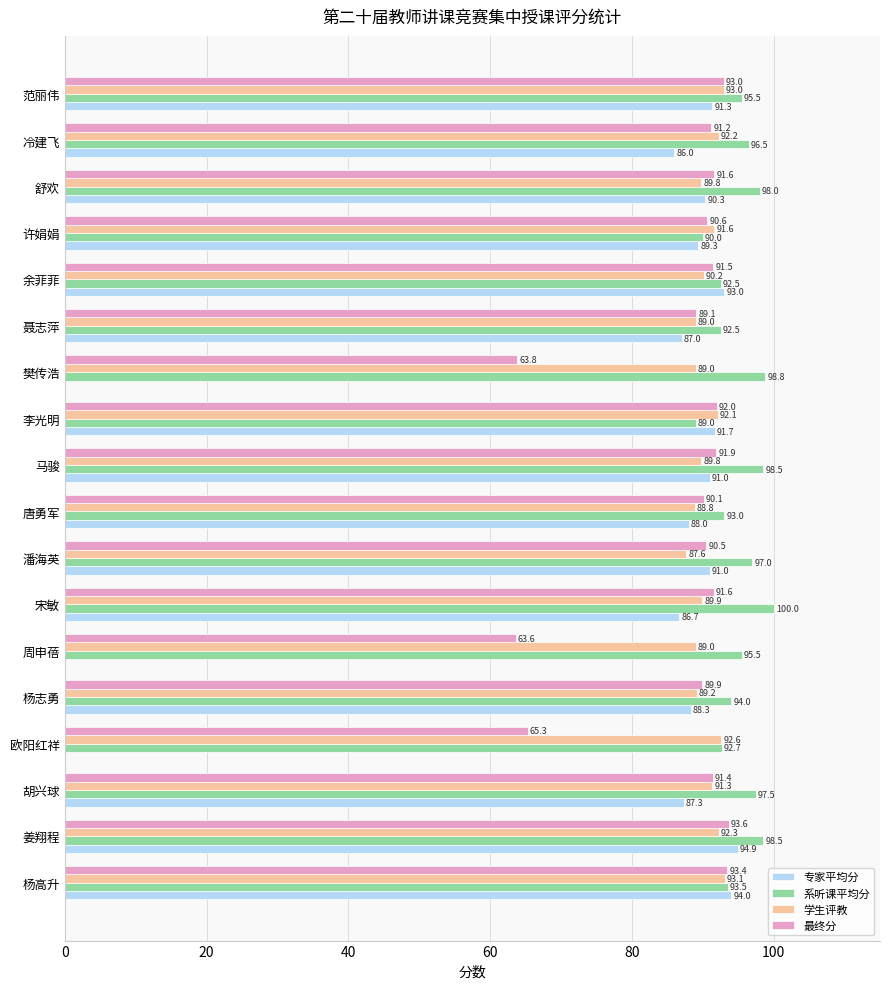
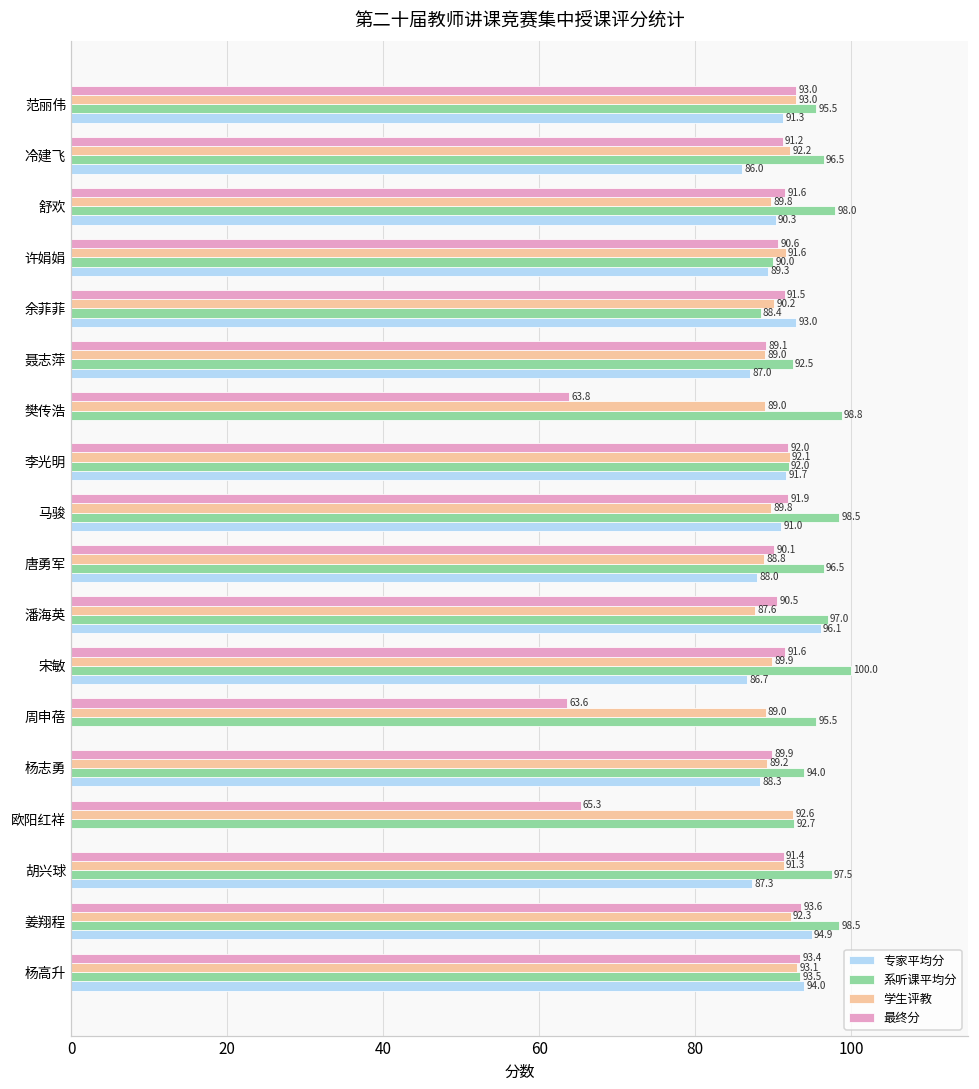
  {
    "专家平均分": {
      "范丽伟": 91.3,
      "冷建飞": 86.0,
      "舒欢": 90.3,
      "许娟娟": 89.3,
      "余菲菲": 93.0,
      "聂志萍": 87.0,
      "李光明": 91.7,
      "马骏": 91.0,
      "唐勇军": 88.0,
-     "潘海英": 91.0,
+     "潘海英": 96.1,
      "宋敏": 86.7,
      "杨志勇": 88.3,
      "胡兴球": 87.3,
      "姜翔程": 94.9,
      "杨高升": 94.0
    },
    "系听课平均分": {
      "范丽伟": 95.5,
      "冷建飞": 96.5,
      "舒欢": 98.0,
      "许娟娟": 90.0,
-     "余菲菲": 92.5,
+     "余菲菲": 88.4,
      "聂志萍": 92.5,
      "樊传浩": 98.8,
-     "李光明": 89.0,
+     "李光明": 92.0,
      "马骏": 98.5,
-     "唐勇军": 93.0,
+     "唐勇军": 96.5,
      "潘海英": 97.0,
      "宋敏": 100.0,
      "周申蓓": 95.5,
      "杨志勇": 94.0,
      "欧阳红祥": 92.7,
      "胡兴球": 97.5,
      "姜翔程": 98.5,
      "杨高升": 93.5
    }
  }
